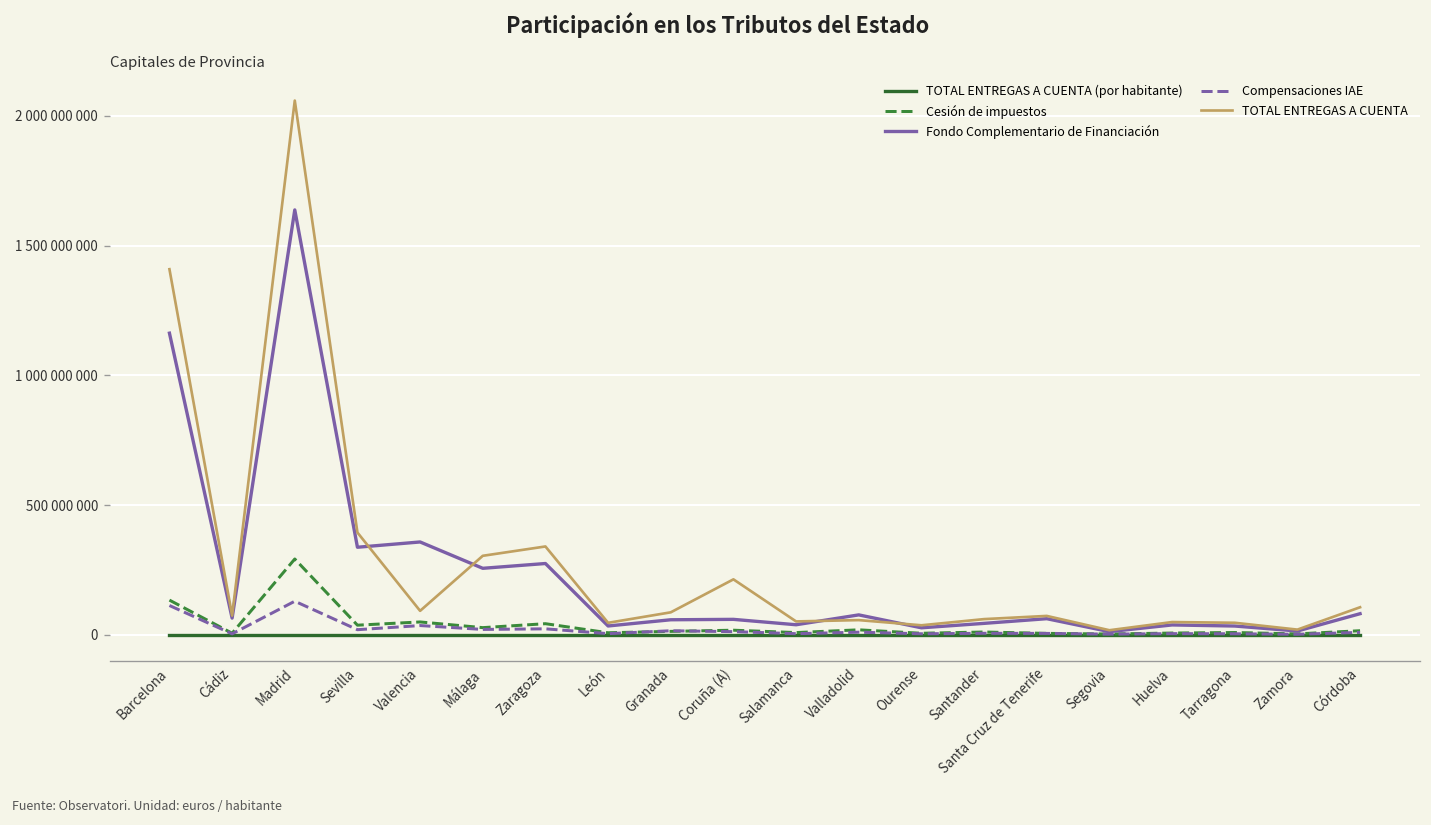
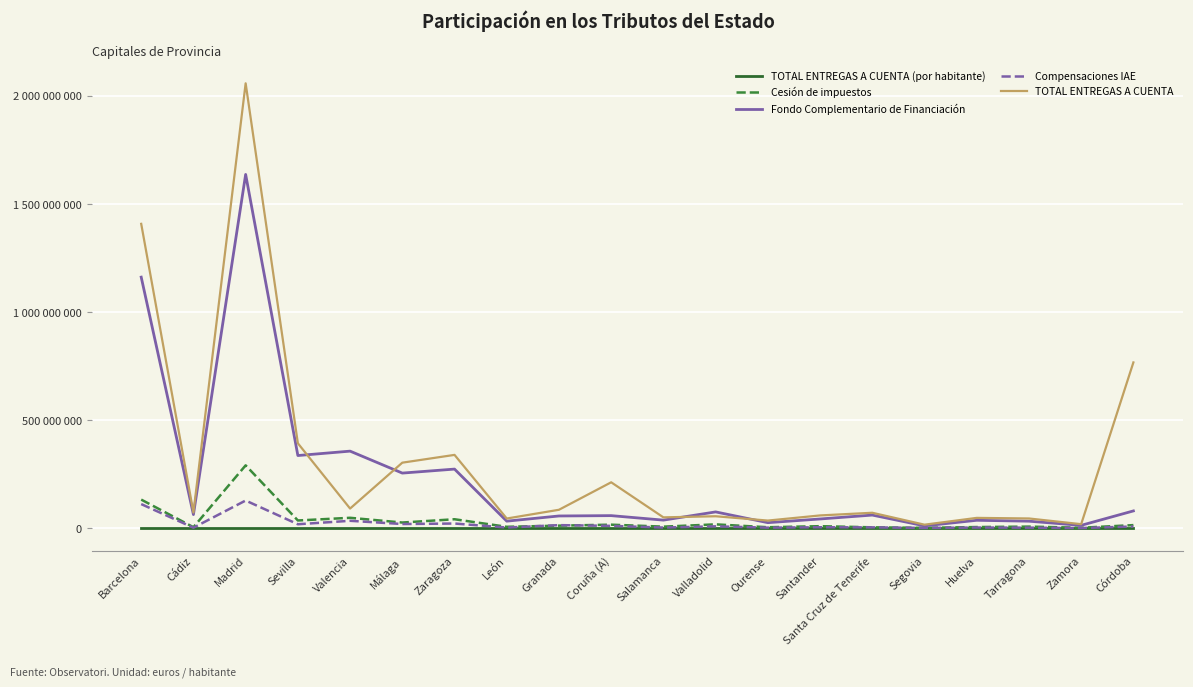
  {
    "TOTAL ENTREGAS A CUENTA": {
      "Barcelona": 1410000000,
      "Madrid": 2060000000,
      "Sevilla": 390000000,
      "Valencia": 90000000,
      "Málaga": 300000000,
      "Zaragoza": 340000000,
      "León": 50000000,
      "Granada": 90000000,
      "Coruña (A)": 210000000,
      "Salamanca": 50000000,
      "Valladolid": 60000000,
      "Santander": 60000000,
      "Tarragona": 50000000,
-     "Córdoba": 110000000
+     "Córdoba": 770000000
    }
  }
